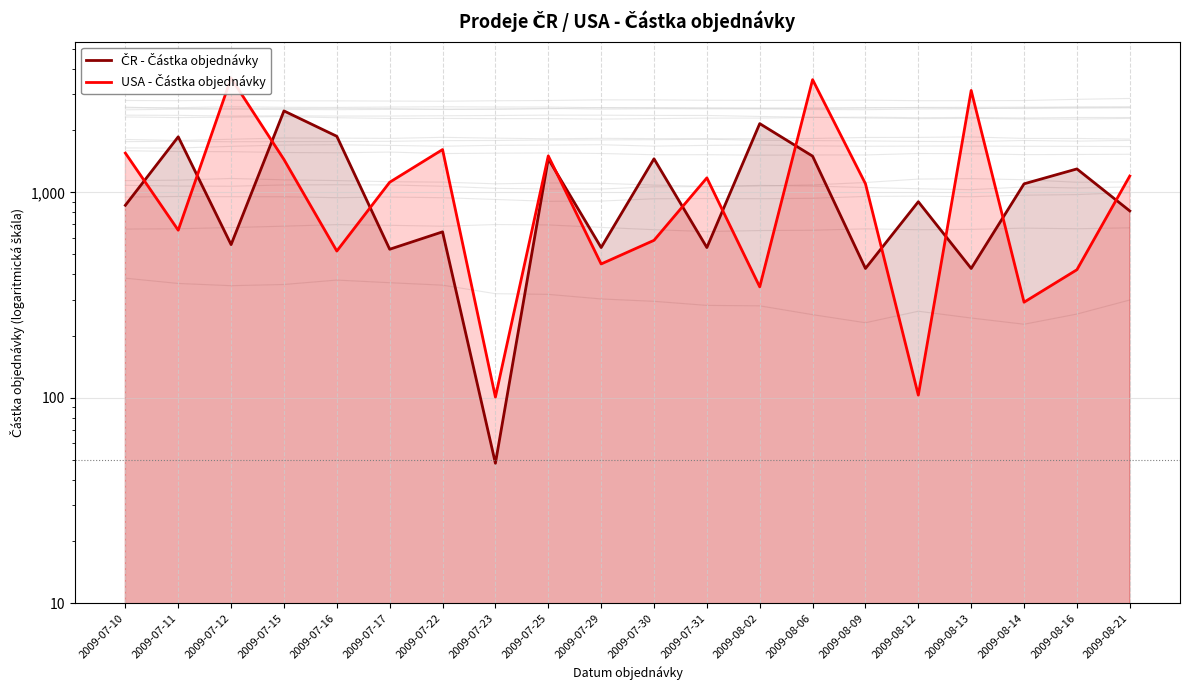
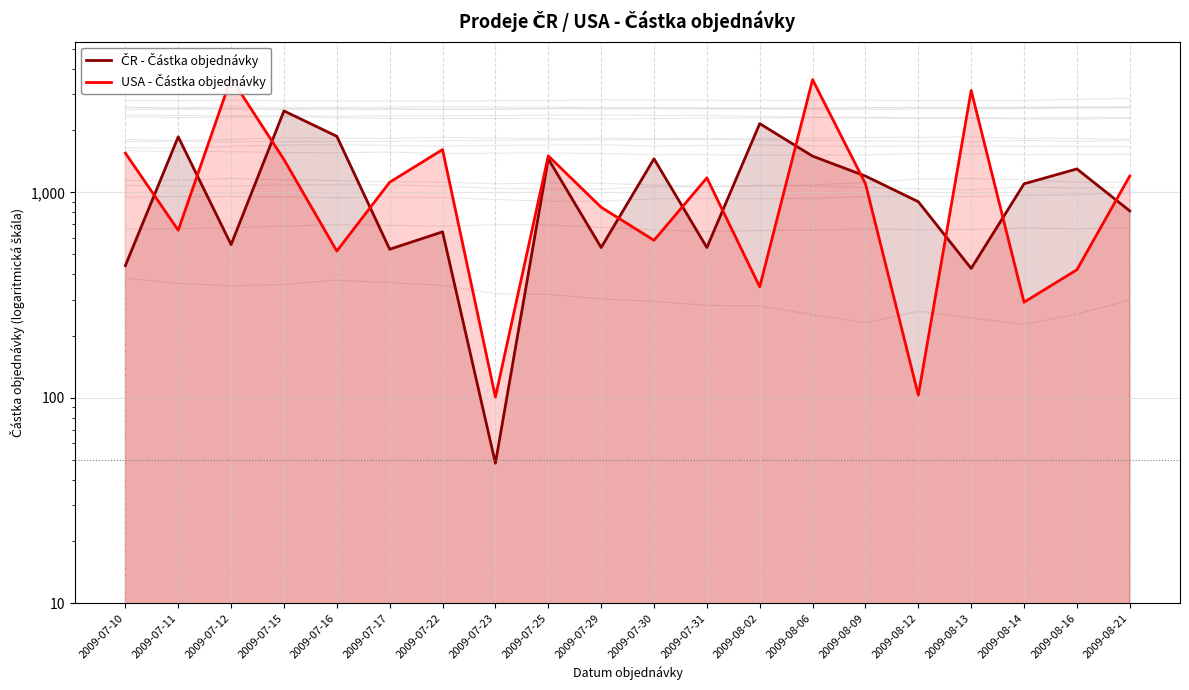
  {
    "ČR - Částka objednávky": {
-     "2009-07-10": "870",
+     "2009-07-10": "440",
      "2009-07-11": "1,900",
      "2009-07-12": "560",
      "2009-07-17": "530",
      "2009-07-22": "640",
      "2009-07-23": "48",
      "2009-07-25": "1,500",
      "2009-07-29": "540",
      "2009-07-30": "1,500",
      "2009-07-31": "540",
      "2009-08-02": "2,200",
-     "2009-08-09": "430",
+     "2009-08-09": "1,200",
      "2009-08-12": "900",
      "2009-08-13": "430",
      "2009-08-14": "1,100",
      "2009-08-16": "1,300",
      "2009-08-21": "810"
    },
    "USA - Částka objednávky": {
      "2009-07-15": "1,400",
      "2009-07-16": "520",
      "2009-07-22": "1,600",
      "2009-07-23": "100",
      "2009-07-25": "1,500",
-     "2009-07-29": "450",
+     "2009-07-29": "850",
      "2009-07-30": "580",
      "2009-07-31": "1,200",
      "2009-08-02": "350",
      "2009-08-06": "3,500",
      "2009-08-12": "100",
      "2009-08-13": "3,100",
      "2009-08-14": "290",
      "2009-08-16": "420",
      "2009-08-21": "1,200"
    }
  }
